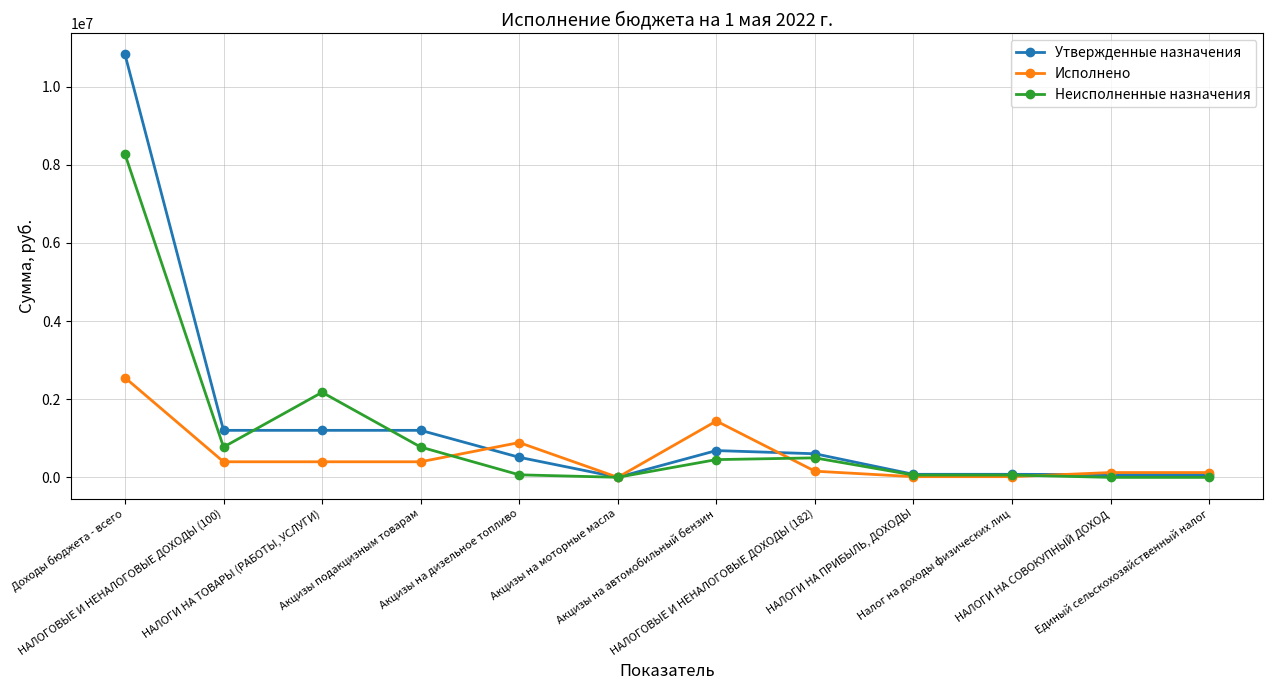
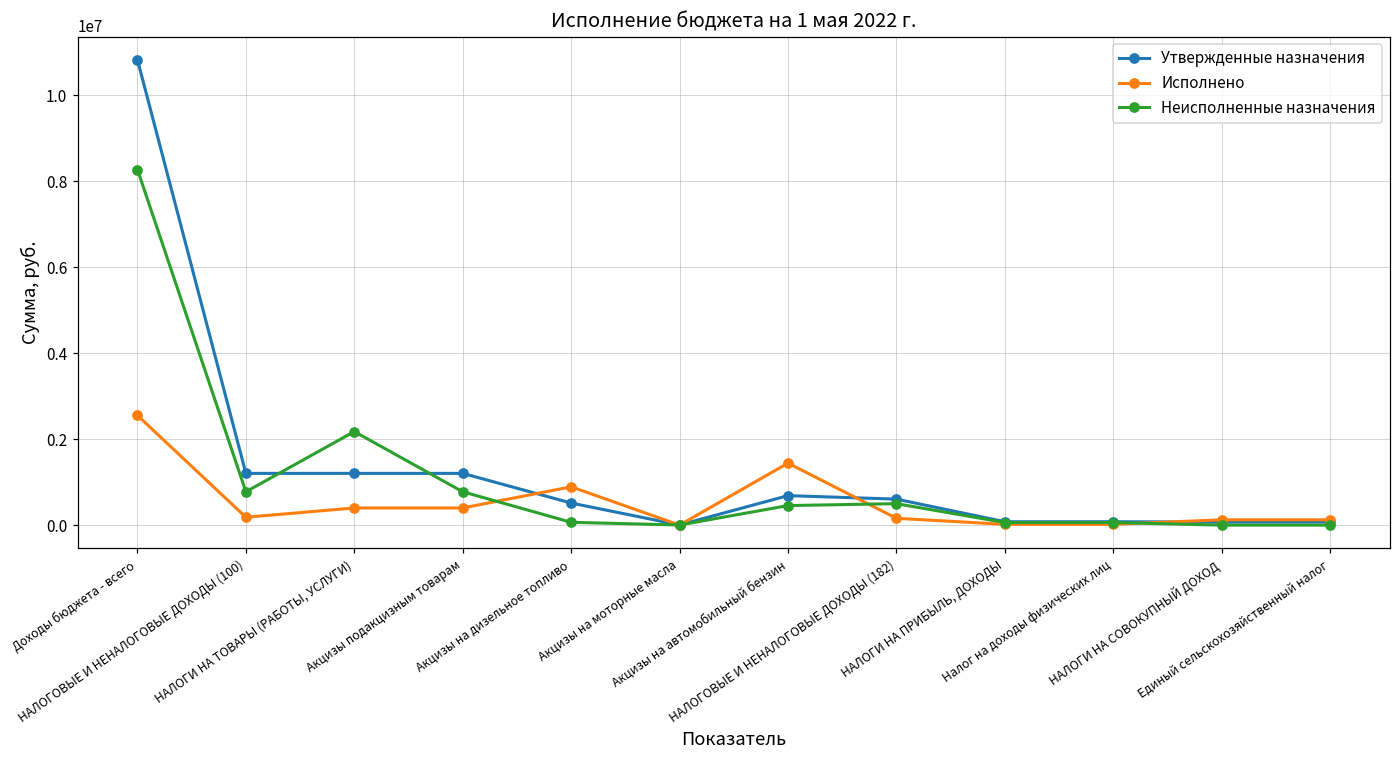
  {
    "Утвержденные назначения": {
      "Доходы бюджета - всего": 10800000,
      "НАЛОГОВЫЕ И НЕНАЛОГОВЫЕ ДОХОДЫ (100)": 1200000,
      "НАЛОГИ НА ТОВАРЫ (РАБОТЫ, УСЛУГИ)": 1200000,
      "Акцизы подакцизным товарам": 1200000,
      "Акцизы на дизельное топливо": 500000,
      "Акцизы на автомобильный бензин": 700000,
      "НАЛОГОВЫЕ И НЕНАЛОГОВЫЕ ДОХОДЫ (182)": 600000
    },
    "Исполнено": {
      "Доходы бюджета - всего": 2600000,
-     "НАЛОГОВЫЕ И НЕНАЛОГОВЫЕ ДОХОДЫ (100)": 400000,
+     "НАЛОГОВЫЕ И НЕНАЛОГОВЫЕ ДОХОДЫ (100)": 200000,
      "НАЛОГИ НА ТОВАРЫ (РАБОТЫ, УСЛУГИ)": 400000,
      "Акцизы подакцизным товарам": 400000,
      "Акцизы на дизельное топливо": 900000,
      "Акцизы на автомобильный бензин": 1400000,
      "НАЛОГОВЫЕ И НЕНАЛОГОВЫЕ ДОХОДЫ (182)": 200000
    },
    "Неисполненные назначения": {
      "Доходы бюджета - всего": 8300000,
      "НАЛОГОВЫЕ И НЕНАЛОГОВЫЕ ДОХОДЫ (100)": 800000,
      "НАЛОГИ НА ТОВАРЫ (РАБОТЫ, УСЛУГИ)": 2200000,
      "Акцизы подакцизным товарам": 800000,
      "Акцизы на дизельное топливо": 100000,
      "Акцизы на автомобильный бензин": 500000,
      "НАЛОГОВЫЕ И НЕНАЛОГОВЫЕ ДОХОДЫ (182)": 500000,
      "НАЛОГИ НА СОВОКУПНЫЙ ДОХОД": 0,
      "Единый сельскохозяйственный налог": 0
    }
  }
